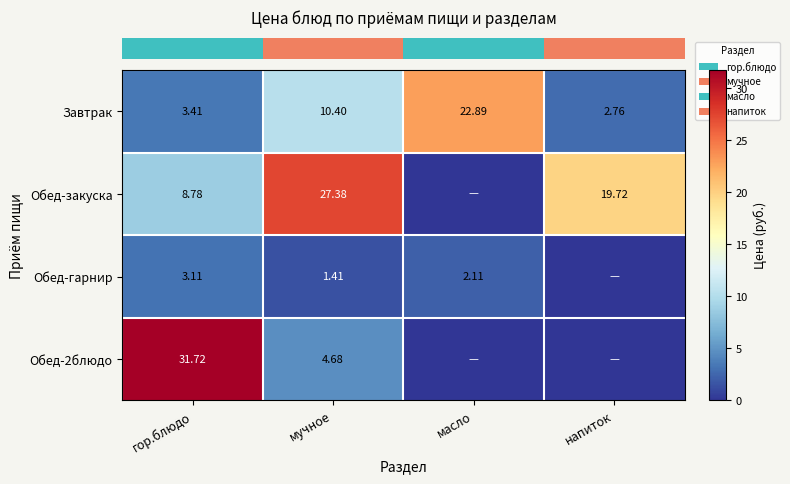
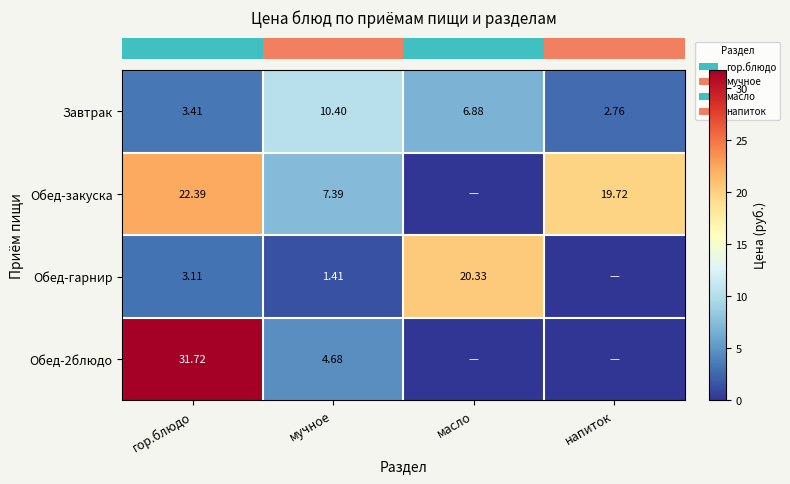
  {
    "Завтрак": {
      "гор.блюдо": 3.41,
      "мучное": 10.40,
-     "масло": 22.89,
+     "масло": 6.88,
      "напиток": 2.76
    },
    "Обед-закуска": {
-     "гор.блюдо": 8.78,
-     "мучное": 27.38,
+     "гор.блюдо": 22.39,
+     "мучное": 7.39,
      "напиток": 19.72
    },
    "Обед-гарнир": {
      "гор.блюдо": 3.11,
      "мучное": 1.41,
-     "масло": 2.11
+     "масло": 20.33
    },
    "Обед-2блюдо": {
      "гор.блюдо": 31.72,
      "мучное": 4.68
    }
  }
